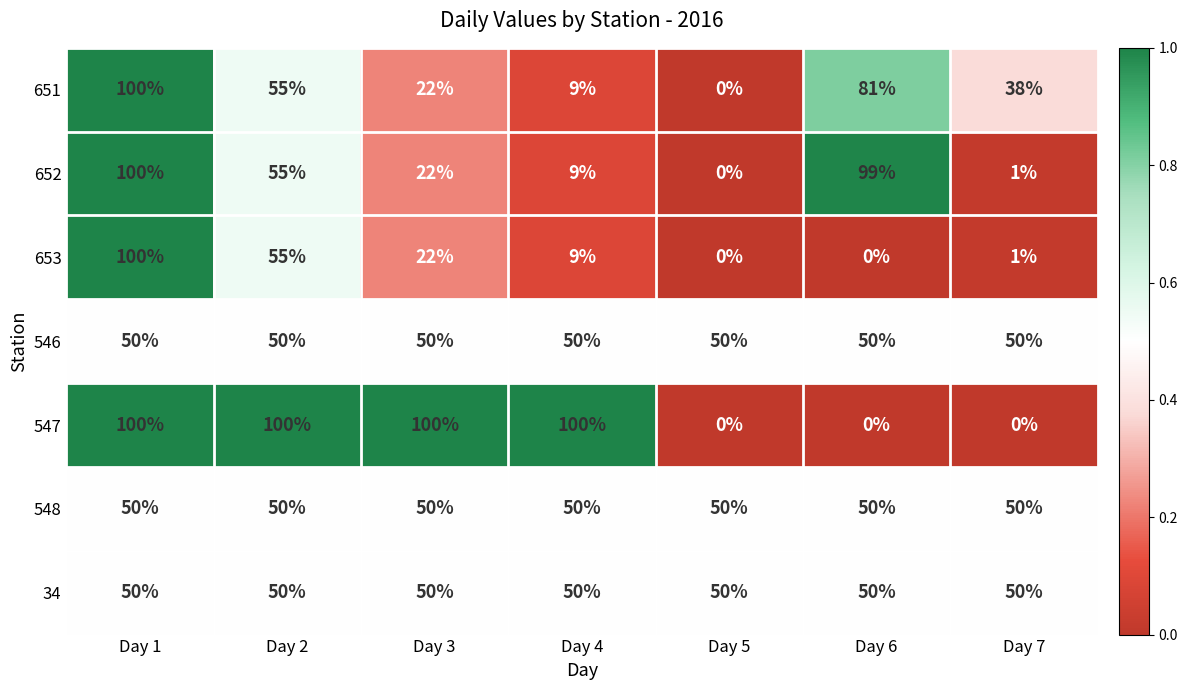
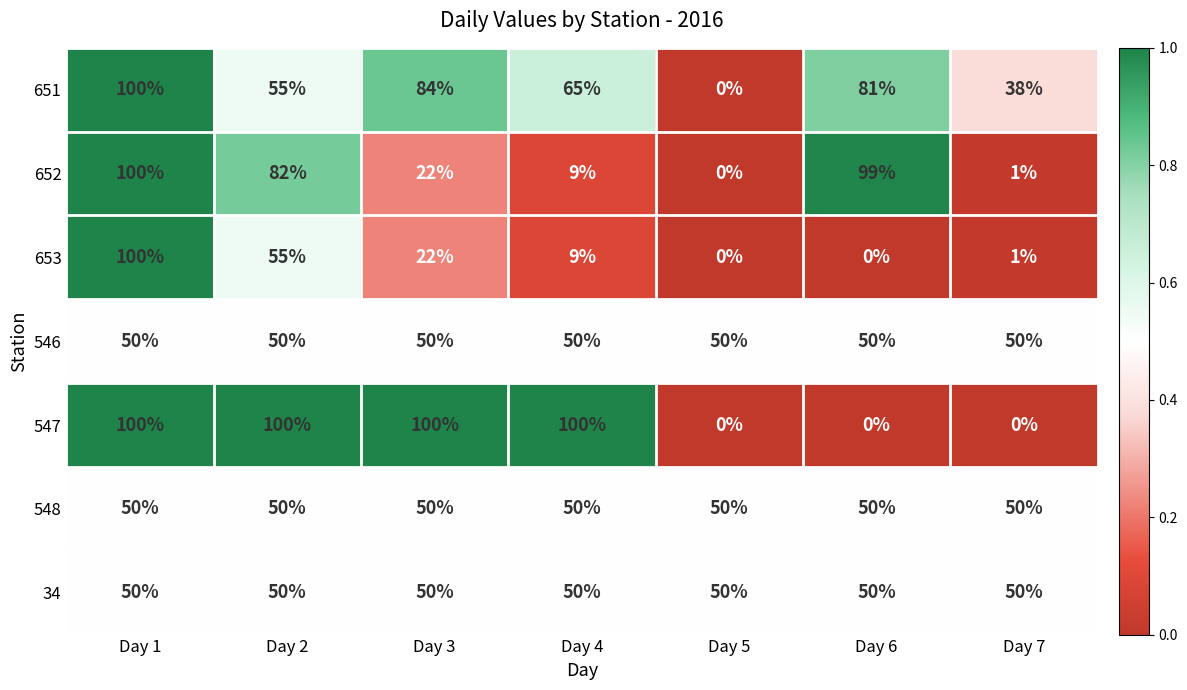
  {
    "651": {
      "Day 1": "100%",
      "Day 2": "55%",
-     "Day 3": "22%",
-     "Day 4": "9%",
+     "Day 3": "84%",
+     "Day 4": "65%",
      "Day 5": "0%",
      "Day 6": "81%",
      "Day 7": "38%"
    },
    "652": {
      "Day 1": "100%",
-     "Day 2": "55%",
+     "Day 2": "82%",
      "Day 3": "22%",
      "Day 4": "9%",
      "Day 5": "0%",
      "Day 6": "99%",
      "Day 7": "1%"
    },
    "653": {
      "Day 1": "100%",
      "Day 2": "55%",
      "Day 3": "22%",
      "Day 4": "9%",
      "Day 5": "0%",
      "Day 6": "0%",
      "Day 7": "1%"
    },
    "546": {
      "Day 1": "50%",
      "Day 2": "50%",
      "Day 3": "50%",
      "Day 4": "50%",
      "Day 5": "50%",
      "Day 6": "50%",
      "Day 7": "50%"
    },
    "547": {
      "Day 1": "100%",
      "Day 2": "100%",
      "Day 3": "100%",
      "Day 4": "100%",
      "Day 5": "0%",
      "Day 6": "0%",
      "Day 7": "0%"
    },
    "548": {
      "Day 1": "50%",
      "Day 2": "50%",
      "Day 3": "50%",
      "Day 4": "50%",
      "Day 5": "50%",
      "Day 6": "50%",
      "Day 7": "50%"
    },
    "34": {
      "Day 1": "50%",
      "Day 2": "50%",
      "Day 3": "50%",
      "Day 4": "50%",
      "Day 5": "50%",
      "Day 6": "50%",
      "Day 7": "50%"
    }
  }
